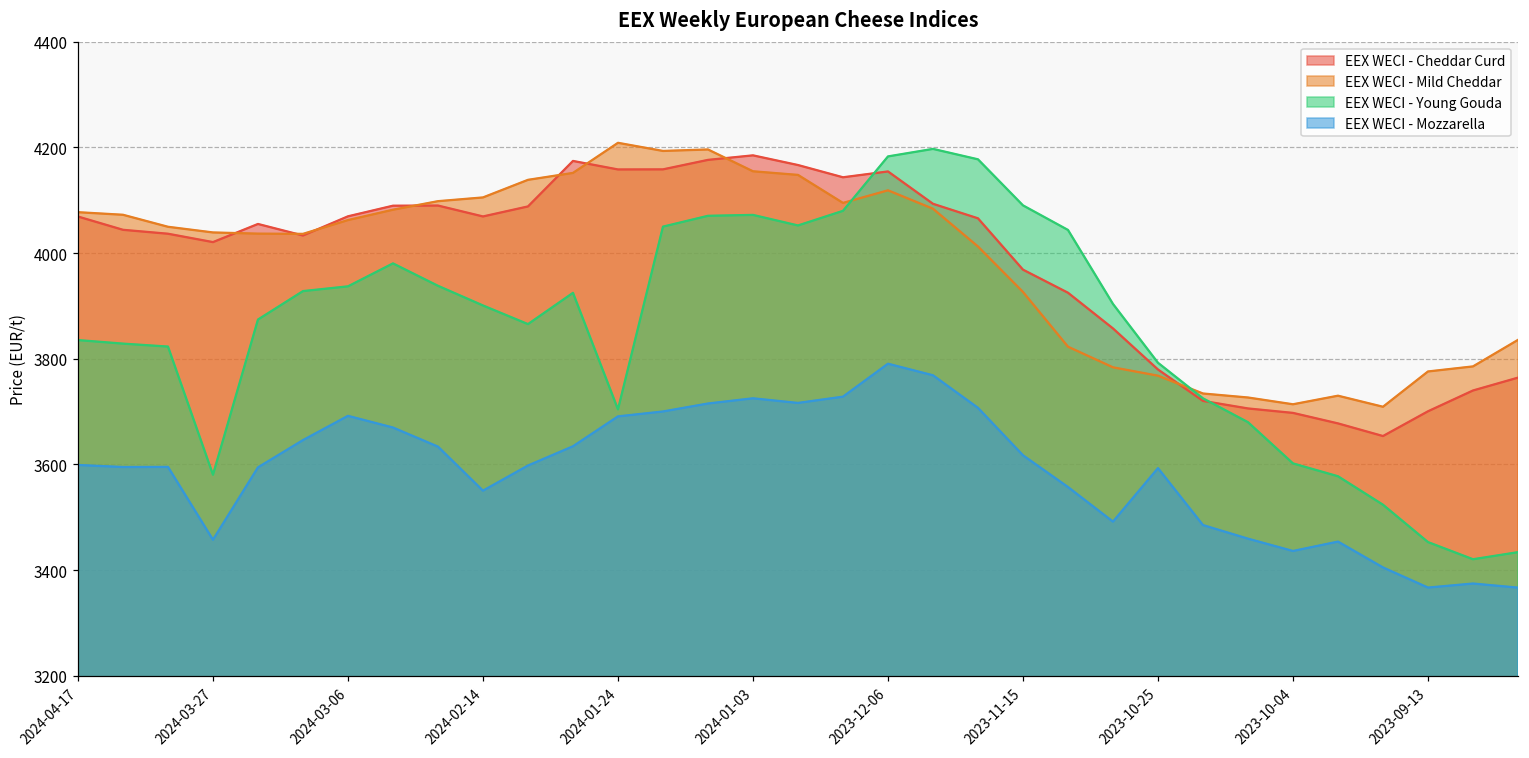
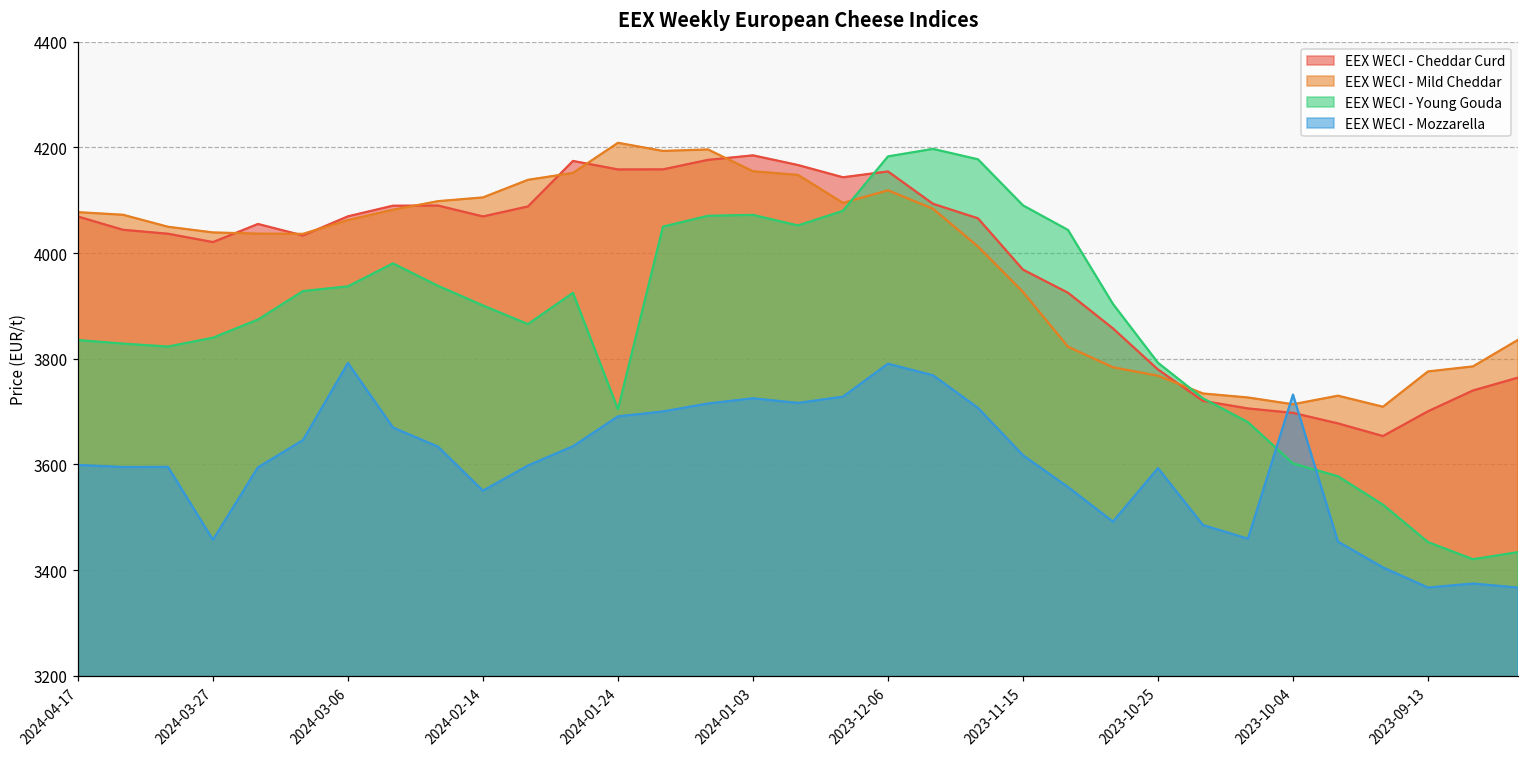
  {
    "EEX WECI - Young Gouda": {
      "2024-04-17": 3840,
-     "2024-03-27": 3580,
+     "2024-03-27": 3840,
      "2024-03-06": 3940,
      "2024-02-14": 3900,
      "2024-01-24": 3700,
      "2024-01-03": 4070,
      "2023-12-06": 4180,
      "2023-11-15": 4090,
      "2023-10-25": 3790,
      "2023-10-04": 3600,
      "2023-09-13": 3450
    },
    "EEX WECI - Mozzarella": {
      "2024-04-17": 3600,
      "2024-03-27": 3460,
-     "2024-03-06": 3690,
+     "2024-03-06": 3790,
      "2024-02-14": 3550,
      "2024-01-24": 3690,
      "2024-01-03": 3730,
      "2023-12-06": 3790,
      "2023-11-15": 3620,
      "2023-10-25": 3590,
-     "2023-10-04": 3440,
+     "2023-10-04": 3730,
      "2023-09-13": 3370
    }
  }
